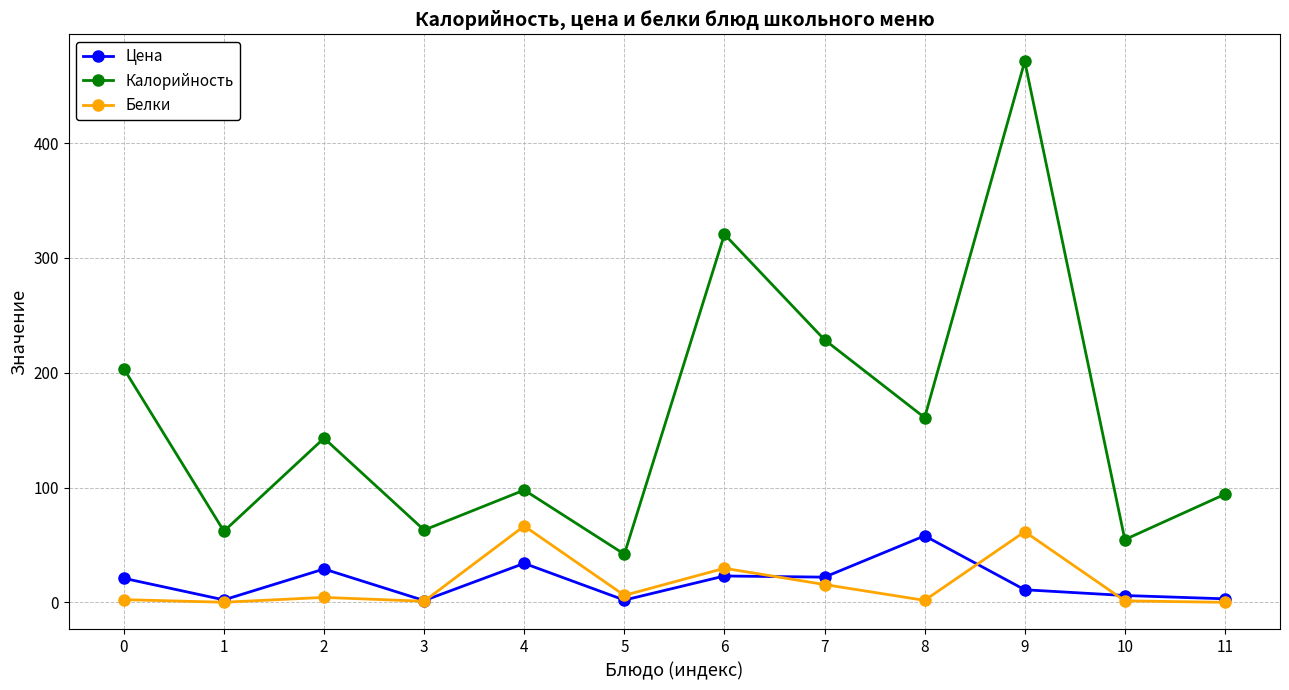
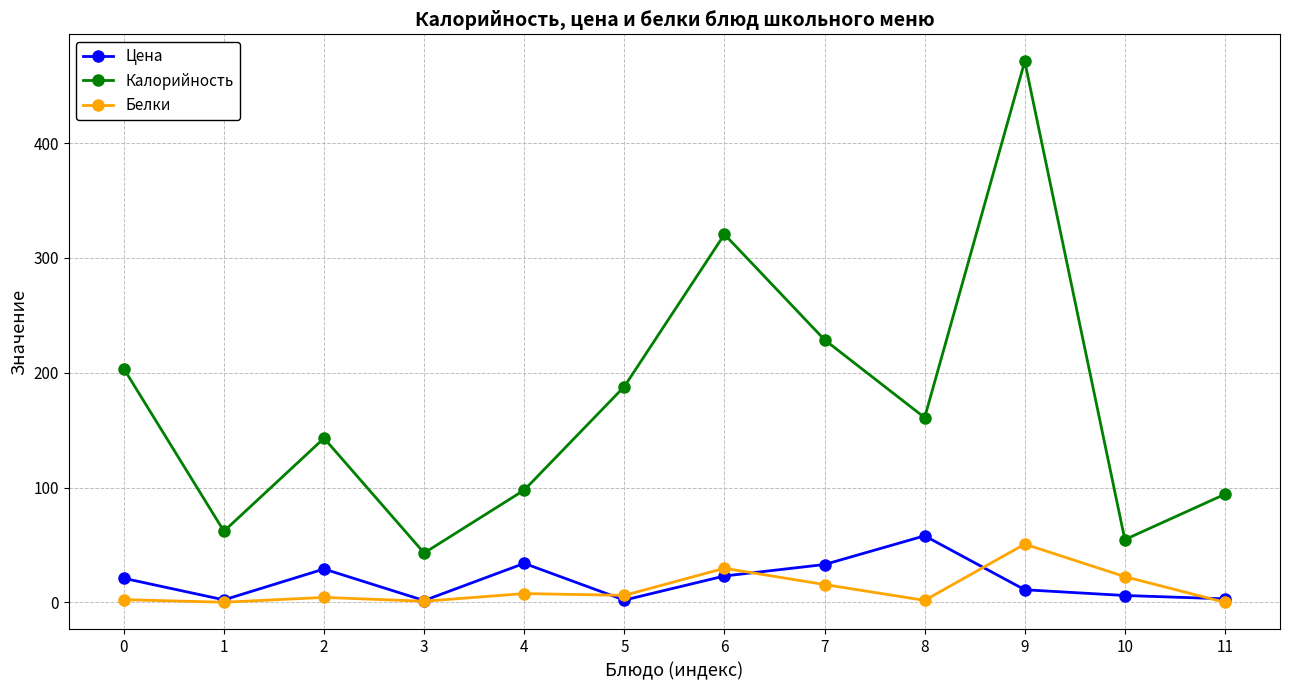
  {
    "Цена": {
      "0": 21,
      "2": 29,
      "4": 34,
      "5": 2,
      "6": 23,
-     "7": 22,
+     "7": 33,
      "8": 58,
      "9": 11,
      "10": 6,
      "11": 3
    },
    "Калорийность": {
      "0": 204,
      "1": 62,
      "2": 143,
-     "3": 63,
+     "3": 43,
      "4": 98,
-     "5": 42,
+     "5": 188,
      "6": 321,
      "7": 229,
      "8": 161,
      "9": 471,
      "10": 55,
      "11": 94
    },
    "Белки": {
      "0": 2,
      "2": 4,
-     "4": 67,
+     "4": 8,
      "5": 6,
      "6": 30,
      "7": 16,
      "8": 2,
-     "9": 62,
-     "10": 1,
+     "9": 51,
+     "10": 22,
      "11": 0
    }
  }
